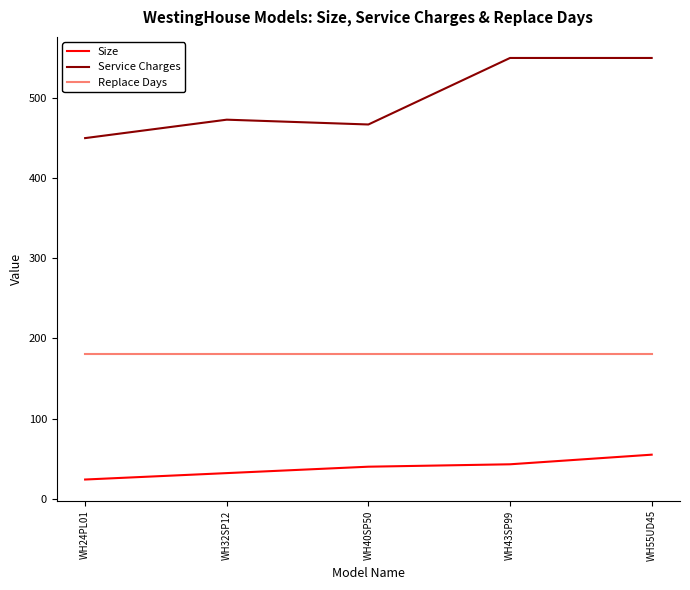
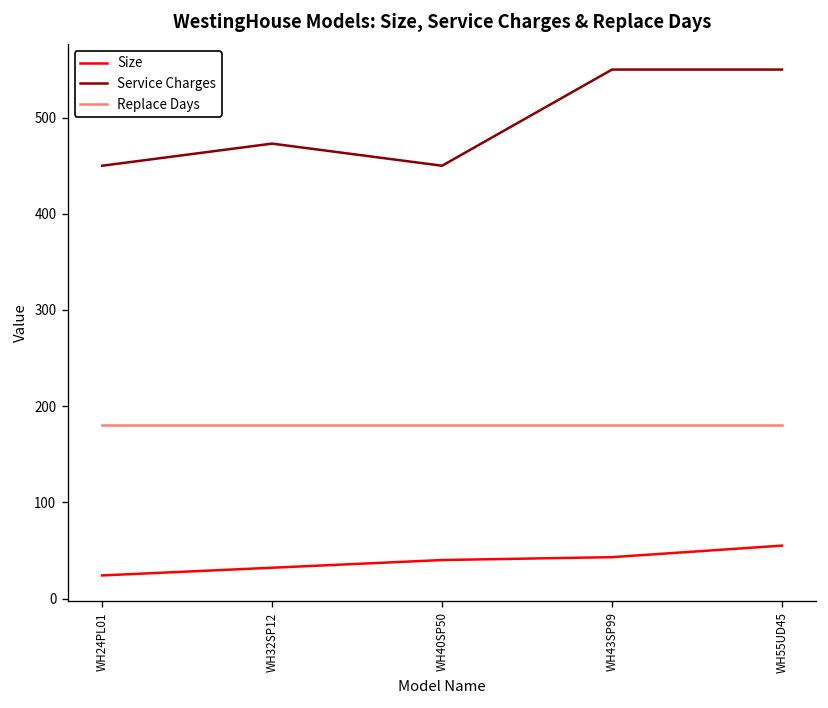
  {
    "Size": {
      "WH24PL01": 20,
      "WH32SP12": 30,
      "WH40SP50": 40,
      "WH43SP99": 40,
      "WH55UD45": 60
    },
    "Service Charges": {
      "WH24PL01": 450,
      "WH32SP12": 470,
-     "WH40SP50": 470,
+     "WH40SP50": 450,
      "WH43SP99": 550,
      "WH55UD45": 550
    },
    "Replace Days": {
      "WH24PL01": 180,
      "WH32SP12": 180,
      "WH40SP50": 180,
      "WH43SP99": 180,
      "WH55UD45": 180
    }
  }
